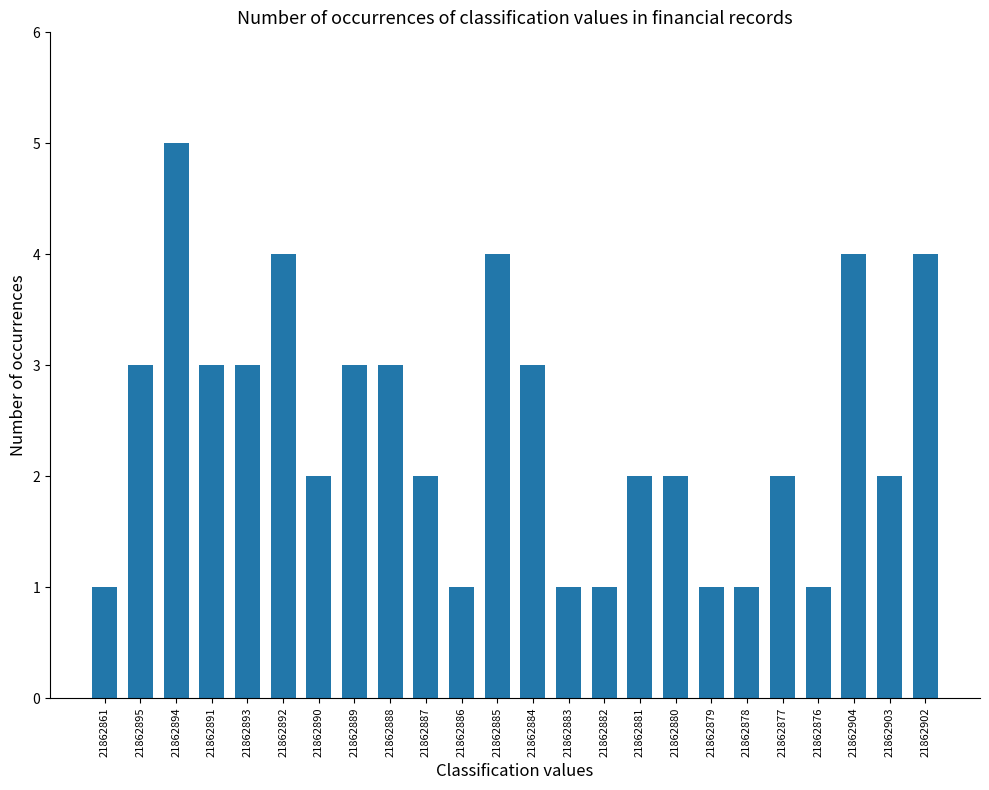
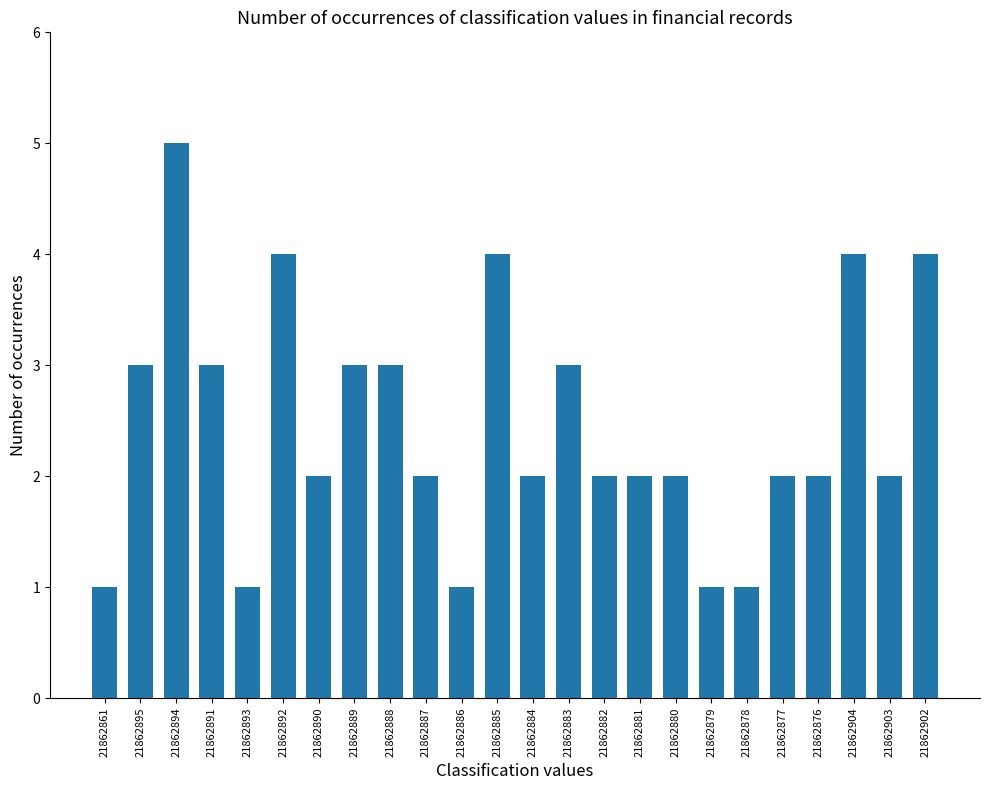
  {
    "21862861": 1,
    "21862895": 3,
    "21862894": 5,
    "21862891": 3,
-   "21862893": 3,
+   "21862893": 1,
    "21862892": 4,
    "21862890": 2,
    "21862889": 3,
    "21862888": 3,
    "21862887": 2,
    "21862886": 1,
    "21862885": 4,
-   "21862884": 3,
-   "21862883": 1,
-   "21862882": 1,
+   "21862884": 2,
+   "21862883": 3,
+   "21862882": 2,
    "21862881": 2,
    "21862880": 2,
    "21862879": 1,
    "21862878": 1,
    "21862877": 2,
-   "21862876": 1,
+   "21862876": 2,
    "21862904": 4,
    "21862903": 2,
    "21862902": 4
  }
